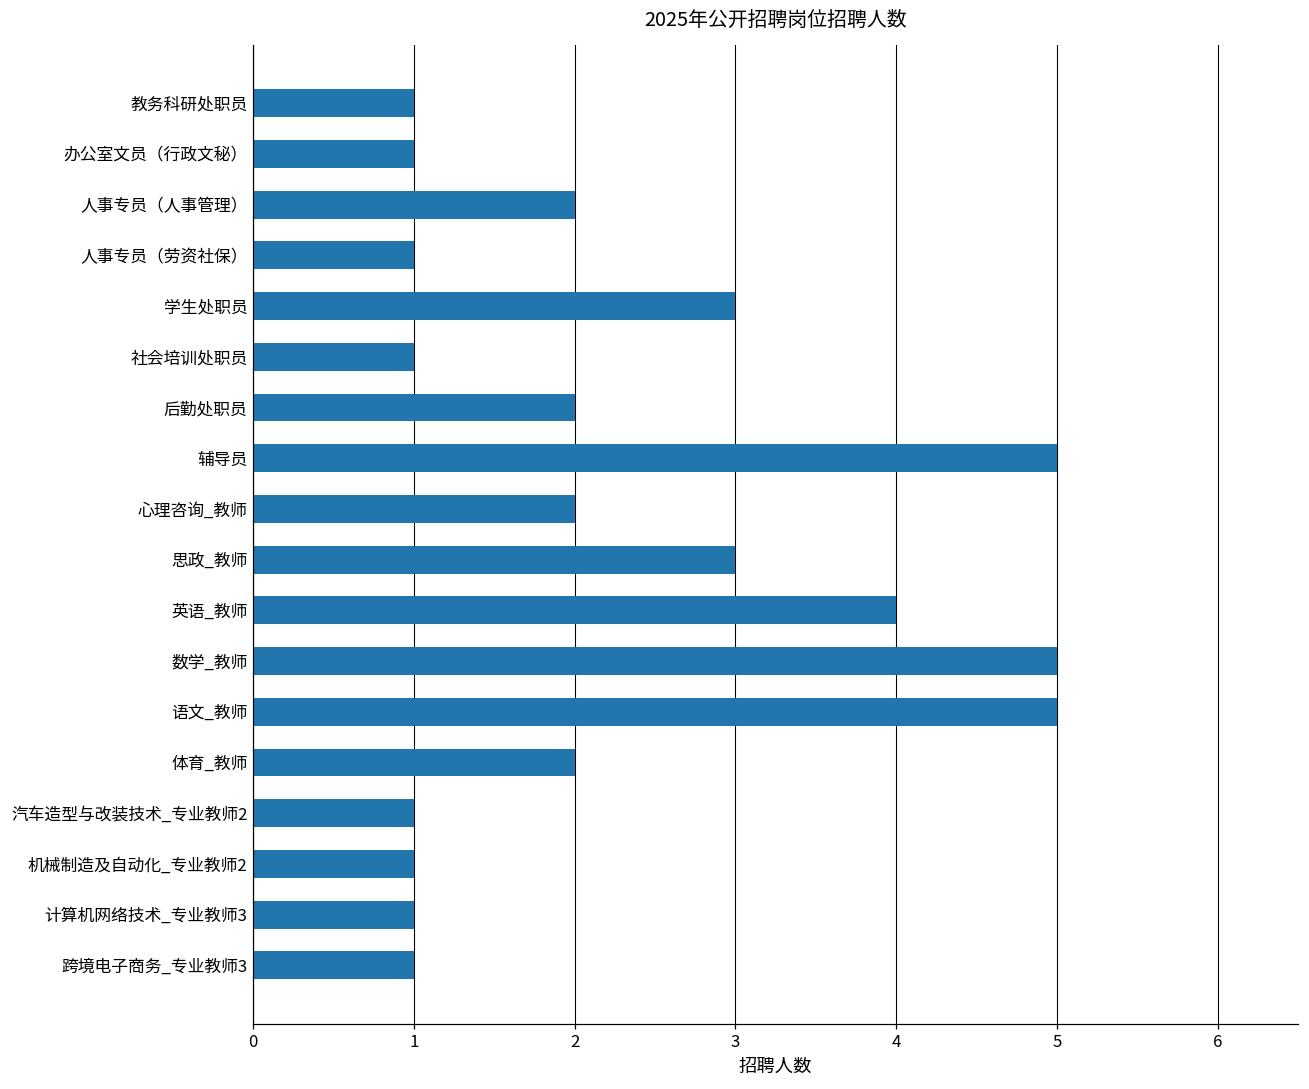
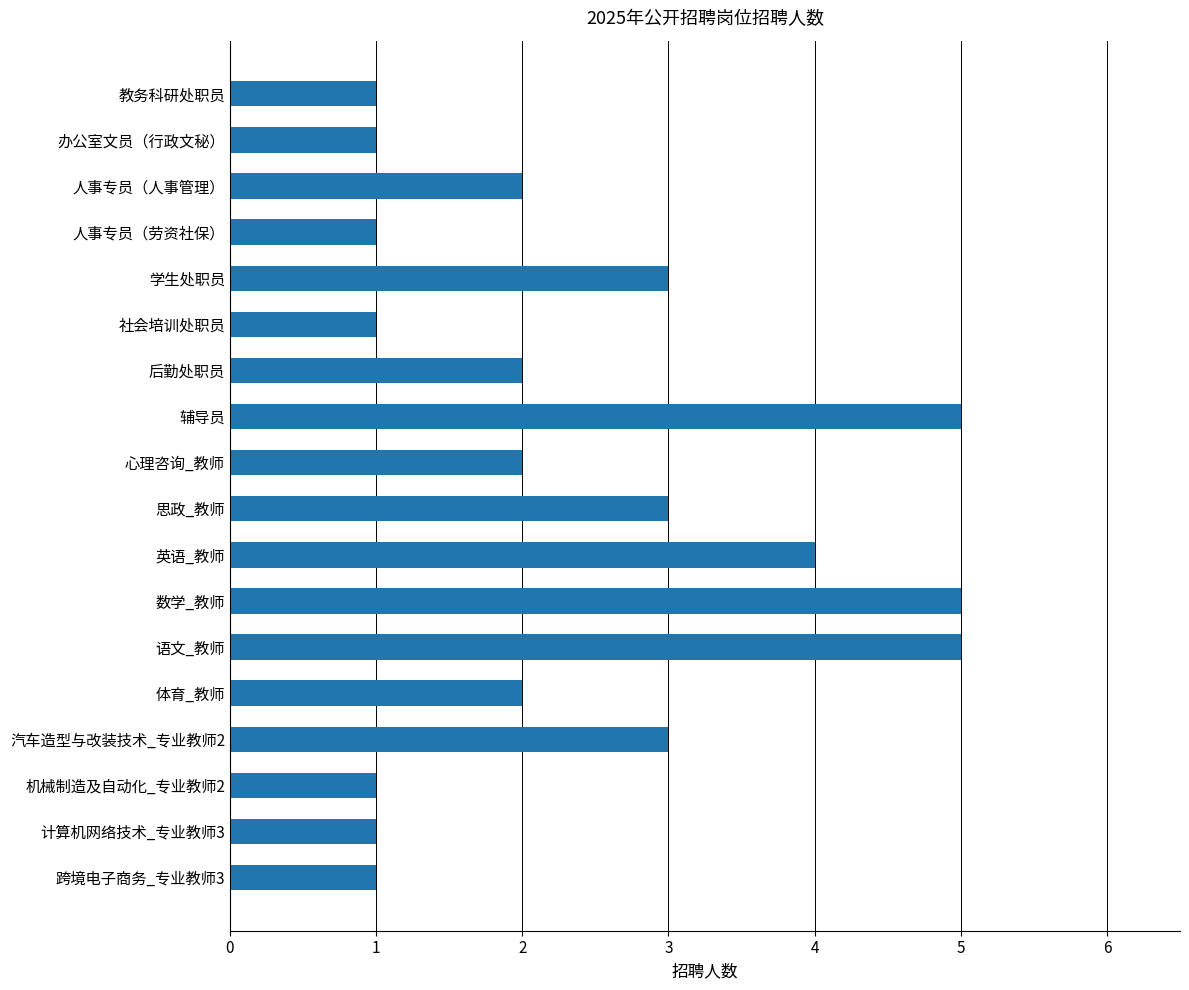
  {
    "教务科研处职员": 1,
    "办公室文员（行政文秘）": 1,
    "人事专员（人事管理）": 2,
    "人事专员（劳资社保）": 1,
    "学生处职员": 3,
    "社会培训处职员": 1,
    "后勤处职员": 2,
    "辅导员": 5,
    "心理咨询_教师": 2,
    "思政_教师": 3,
    "英语_教师": 4,
    "数学_教师": 5,
    "语文_教师": 5,
    "体育_教师": 2,
-   "汽车造型与改装技术_专业教师2": 1,
+   "汽车造型与改装技术_专业教师2": 3,
    "机械制造及自动化_专业教师2": 1,
    "计算机网络技术_专业教师3": 1,
    "跨境电子商务_专业教师3": 1
  }
